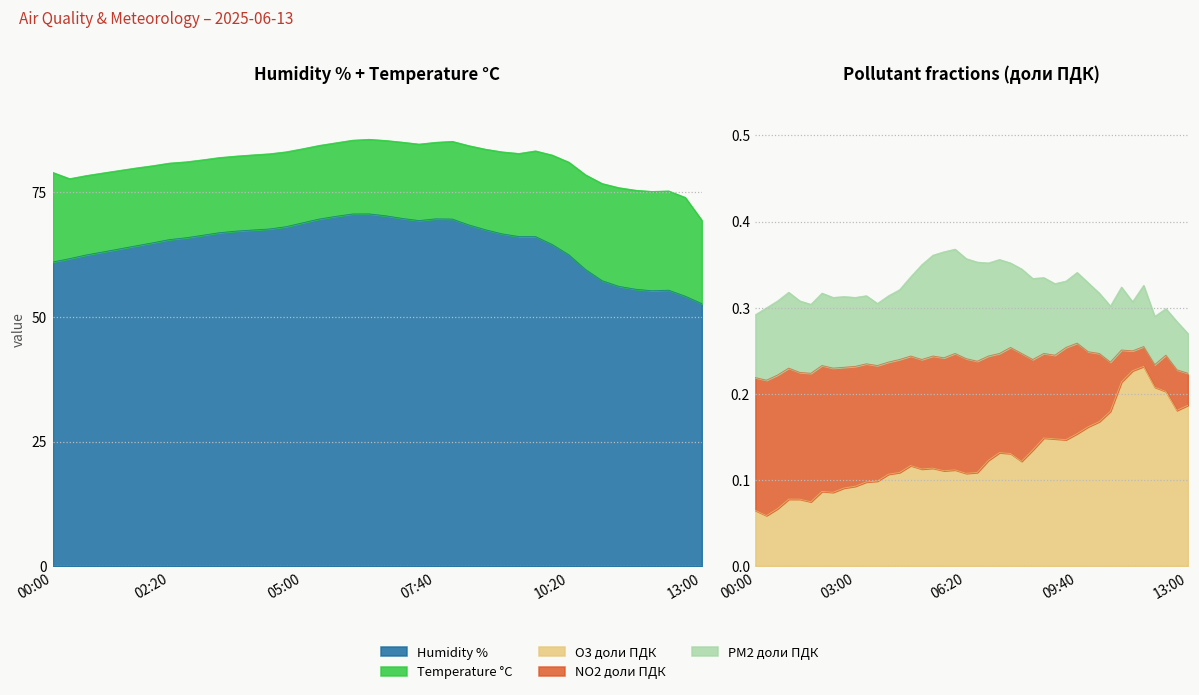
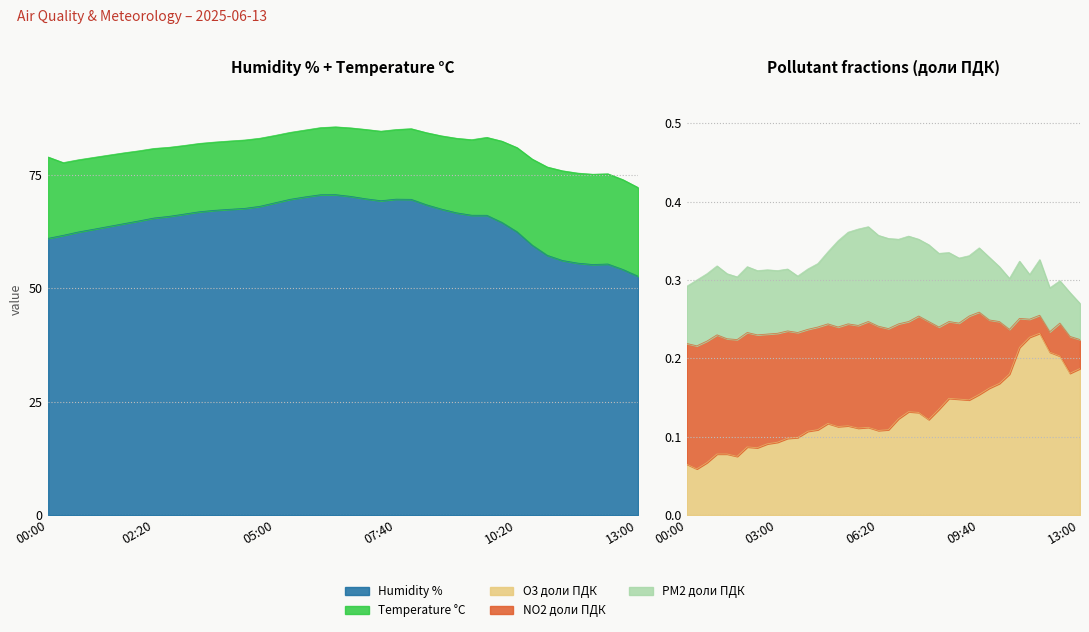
  {
    "Humidity % + Temperature °C": {
      "Humidity %": {
        "00:00": 61,
        "02:20": 65,
        "05:00": 69,
        "07:40": 70,
        "10:20": 62,
        "13:00": 53
      },
      "Temperature °C": {
        "00:00": 18,
        "02:20": 15,
        "05:00": 15,
        "07:40": 15,
        "10:20": 19,
-       "13:00": 17
+       "13:00": 20
      }
    },
    "Pollutant fractions (доли ПДК)": {
      "O3 доли ПДК": {
        "00:00": 0.07,
        "03:00": 0.09,
        "06:20": 0.11,
        "09:40": 0.15,
        "13:00": 0.19
      }
    }
  }
